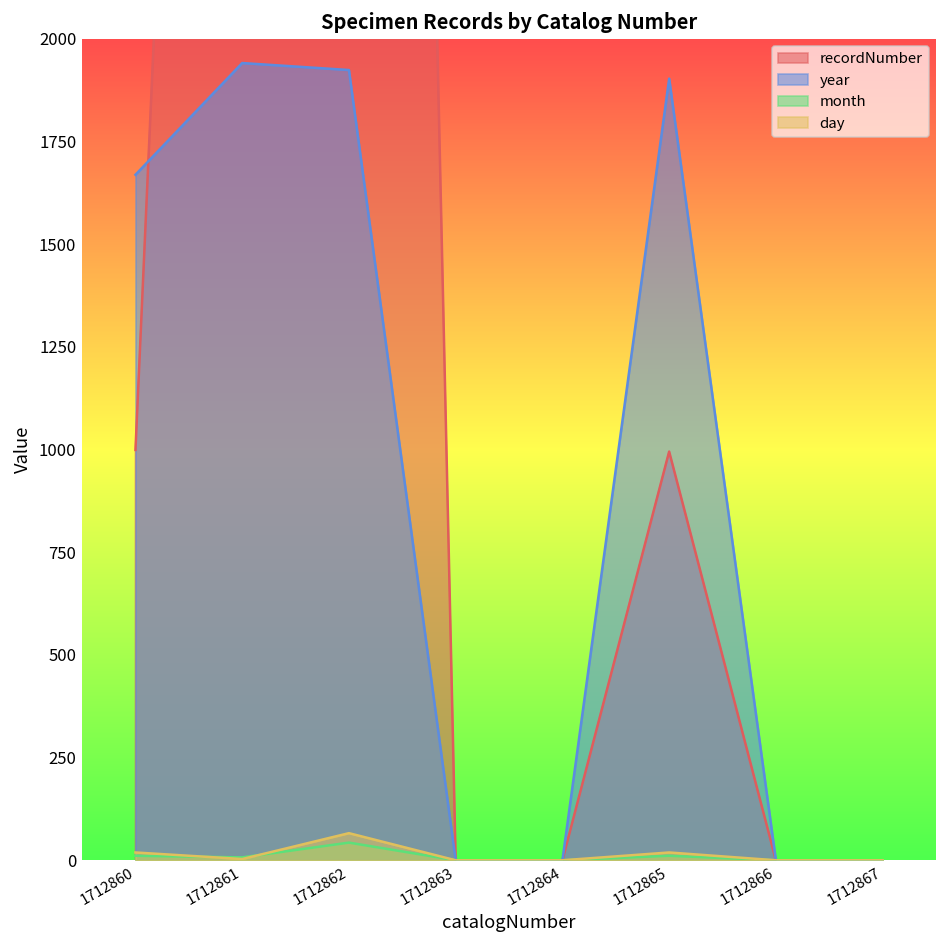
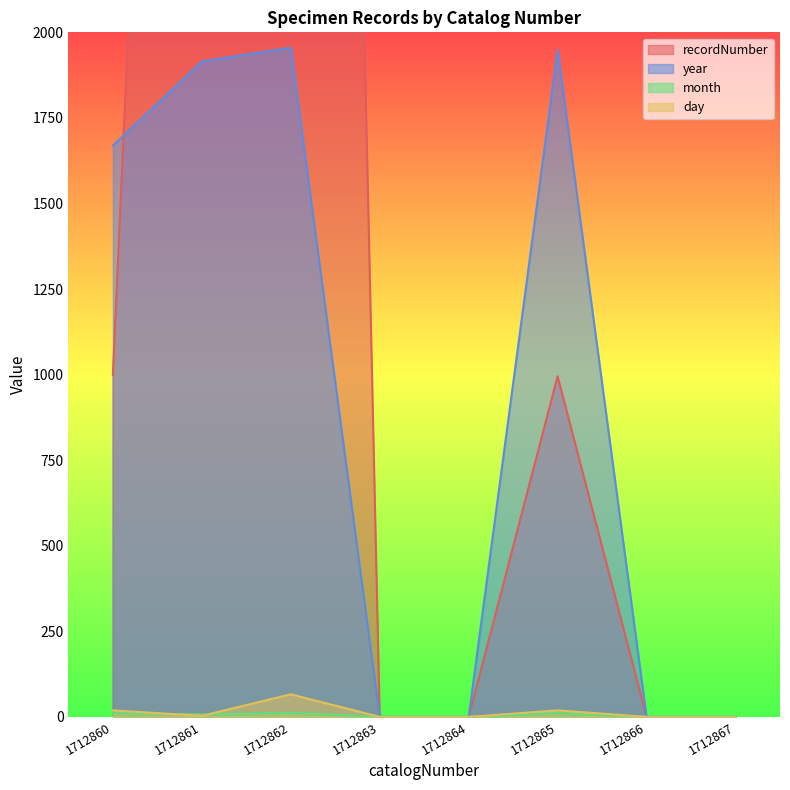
  {
    "recordNumber": {
      "1712860": 1000,
      "1712865": 1000
    },
    "year": {
      "1712860": 1670,
-     "1712861": 1940,
-     "1712862": 1920,
-     "1712865": 1900
+     "1712861": 1920,
+     "1712862": 1960,
+     "1712865": 1950
    },
    "month": {
      "1712860": 10,
-     "1712862": 40,
+     "1712862": 10,
      "1712865": 10
    },
    "day": {
      "1712860": 20,
      "1712862": 70,
      "1712865": 20
    }
  }
